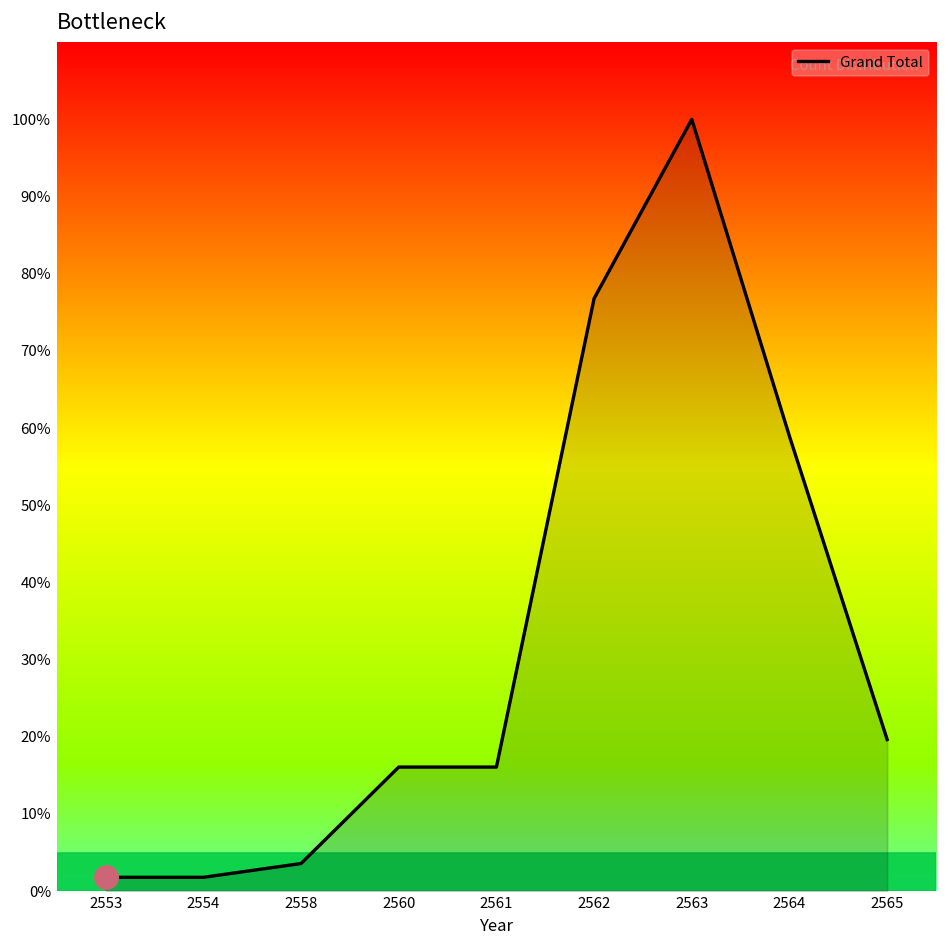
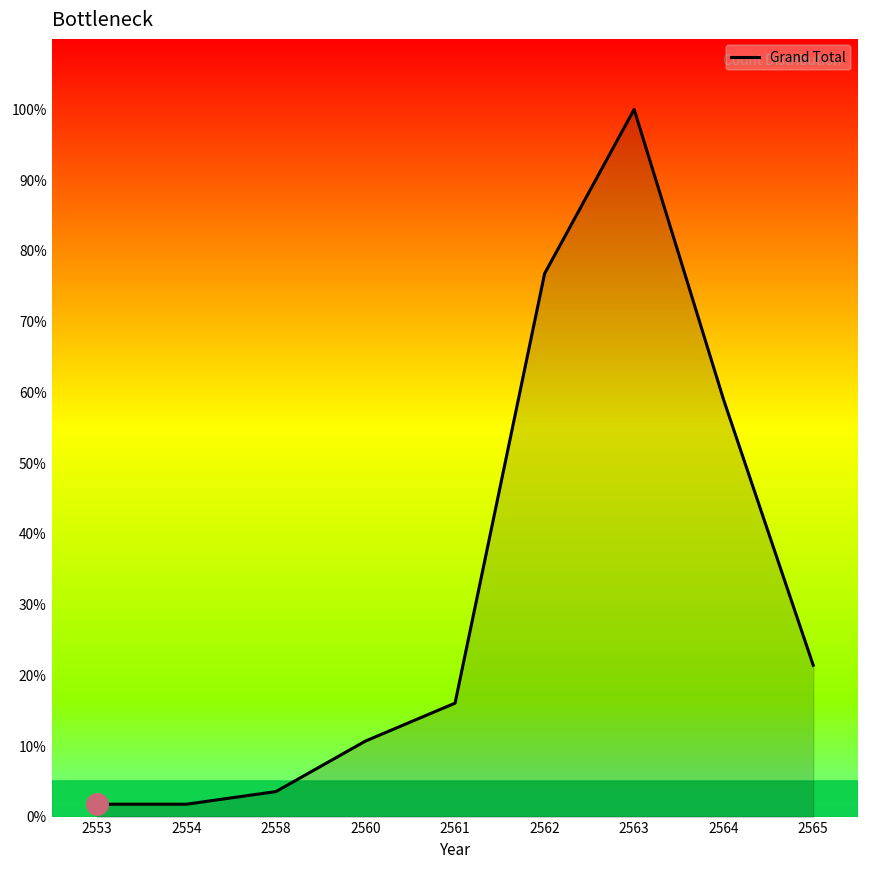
  {
    "Grand Total": {
-     "2560": "16%",
+     "2560": "11%",
      "2561": "16%",
      "2562": "77%",
      "2563": "100%",
      "2564": "59%",
-     "2565": "20%"
+     "2565": "21%"
    }
  }
